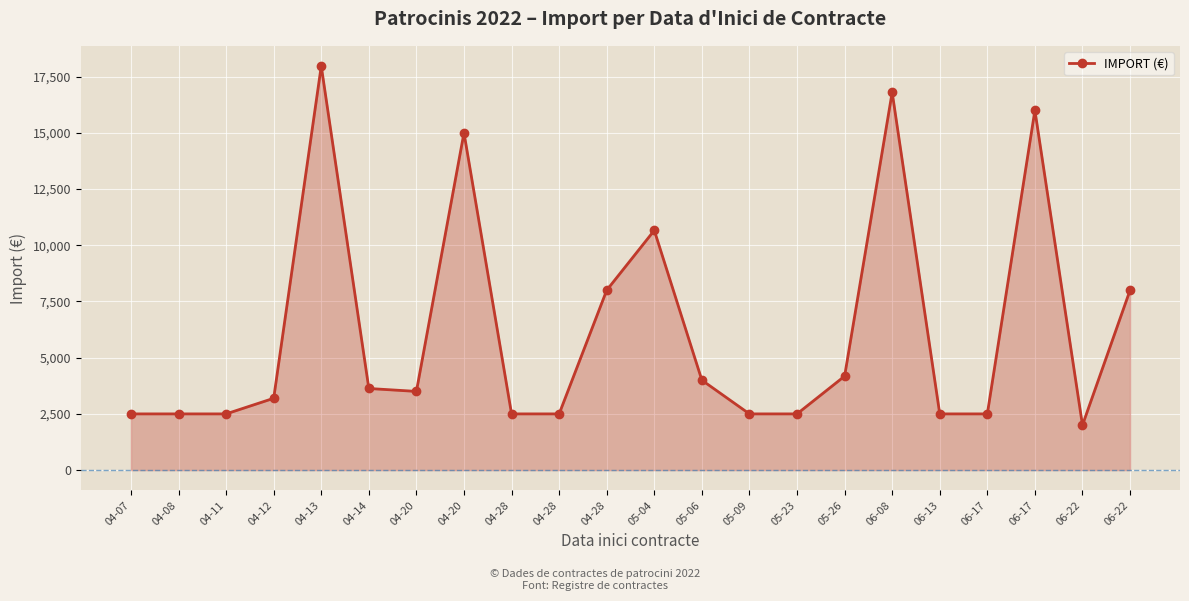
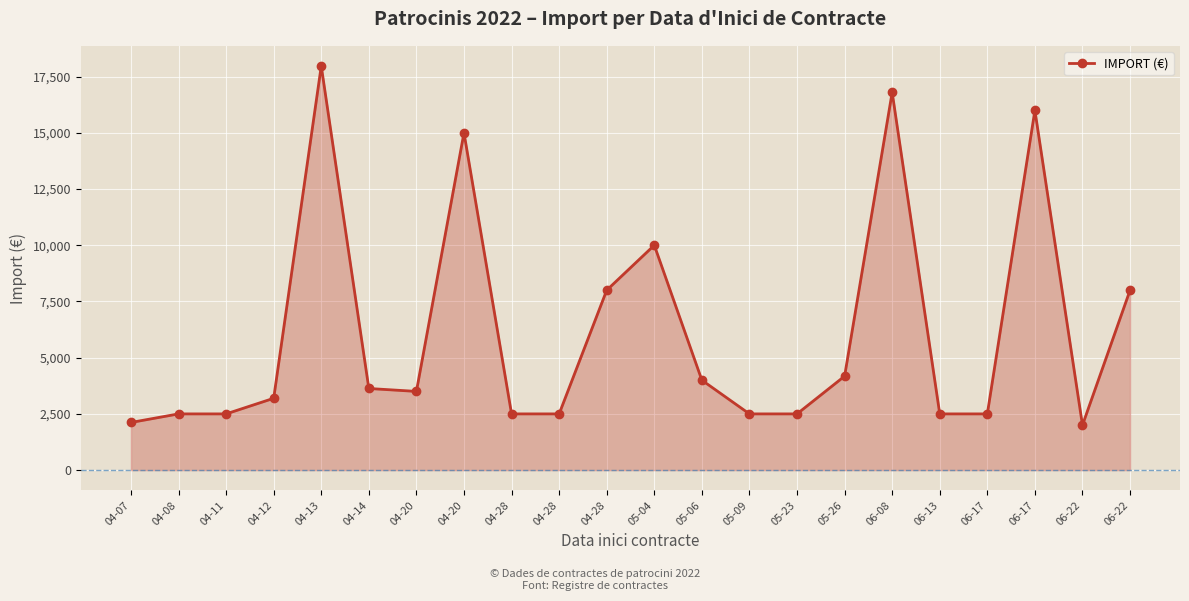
  {
-   "04-07": "2,500",
+   "04-07": "2,100",
    "04-08": "2,500",
    "04-11": "2,500",
    "04-12": "3,200",
    "04-13": "18,000",
    "04-14": "3,600",
-   "05-04": "10,700",
+   "05-04": "10,000",
    "05-06": "4,000",
    "05-09": "2,500",
    "05-23": "2,500",
    "05-26": "4,200",
    "06-08": "16,800",
    "06-13": "2,500"
  }
